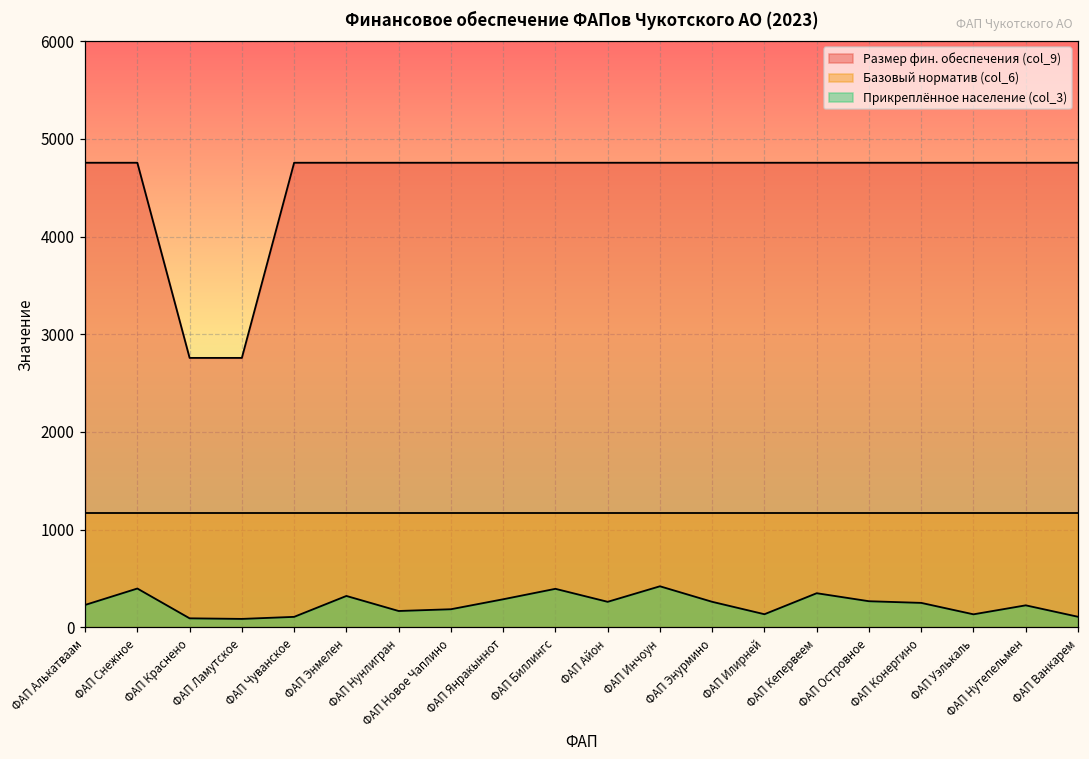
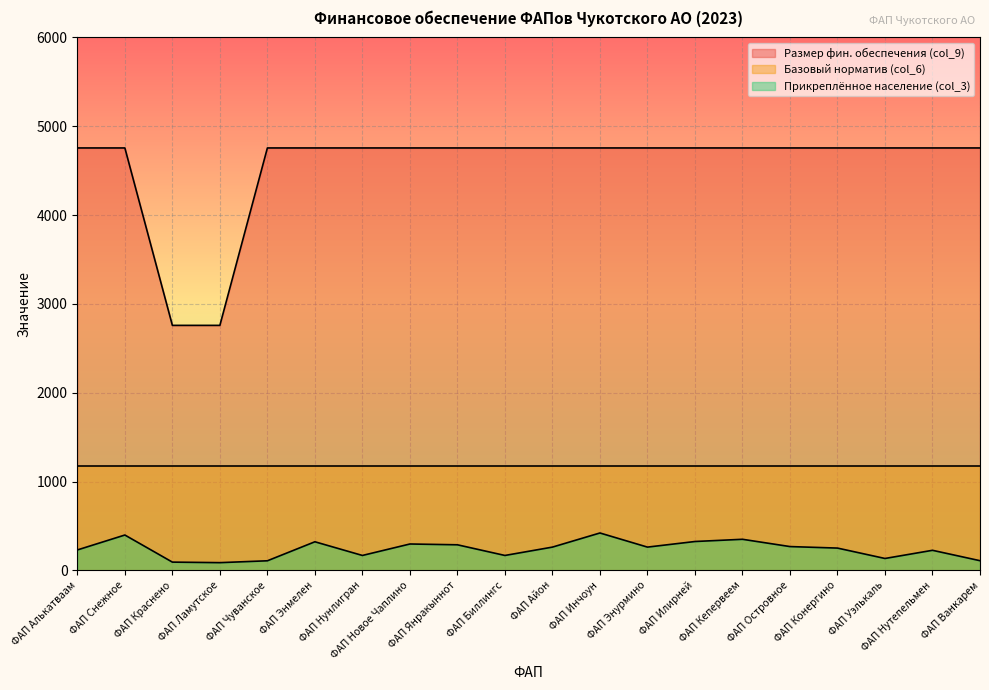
  {
    "Размер фин. обеспечения (col_9)": {
      "ФАП Алькатваам": 4800,
      "ФАП Снежное": 4800,
      "ФАП Краснено": 2800,
      "ФАП Ламутское": 2800,
      "ФАП Чуванское": 4800,
      "ФАП Энмелен": 4800,
      "ФАП Нунлигран": 4800,
      "ФАП Новое Чаплино": 4800,
      "ФАП Янракыннот": 4800,
      "ФАП Биллингс": 4800,
      "ФАП Айон": 4800,
      "ФАП Инчоун": 4800,
      "ФАП Энурмино": 4800,
      "ФАП Илирней": 4800,
      "ФАП Кепервеем": 4800,
      "ФАП Островное": 4800,
      "ФАП Конергино": 4800,
      "ФАП Уэлькаль": 4800,
      "ФАП Нутепельмен": 4800,
      "ФАП Ванкарем": 4800
    },
    "Базовый норматив (col_6)": {
      "ФАП Алькатваам": 1200,
      "ФАП Снежное": 1200,
      "ФАП Краснено": 1200,
      "ФАП Ламутское": 1200,
      "ФАП Чуванское": 1200,
      "ФАП Энмелен": 1200,
      "ФАП Нунлигран": 1200,
      "ФАП Новое Чаплино": 1200,
      "ФАП Янракыннот": 1200,
      "ФАП Биллингс": 1200,
      "ФАП Айон": 1200,
      "ФАП Инчоун": 1200,
      "ФАП Энурмино": 1200,
      "ФАП Илирней": 1200,
      "ФАП Кепервеем": 1200,
      "ФАП Островное": 1200,
      "ФАП Конергино": 1200,
      "ФАП Уэлькаль": 1200,
      "ФАП Нутепельмен": 1200,
      "ФАП Ванкарем": 1200
    },
    "Прикреплённое население (col_3)": {
      "ФАП Алькатваам": 200,
      "ФАП Снежное": 400,
      "ФАП Краснено": 100,
      "ФАП Ламутское": 100,
      "ФАП Чуванское": 100,
      "ФАП Энмелен": 300,
      "ФАП Нунлигран": 200,
-     "ФАП Новое Чаплино": 200,
+     "ФАП Новое Чаплино": 300,
      "ФАП Янракыннот": 300,
-     "ФАП Биллингс": 400,
+     "ФАП Биллингс": 200,
      "ФАП Айон": 300,
      "ФАП Инчоун": 400,
      "ФАП Энурмино": 300,
-     "ФАП Илирней": 100,
+     "ФАП Илирней": 300,
      "ФАП Кепервеем": 400,
      "ФАП Островное": 300,
      "ФАП Конергино": 300,
      "ФАП Уэлькаль": 100,
      "ФАП Нутепельмен": 200,
      "ФАП Ванкарем": 100
    }
  }
